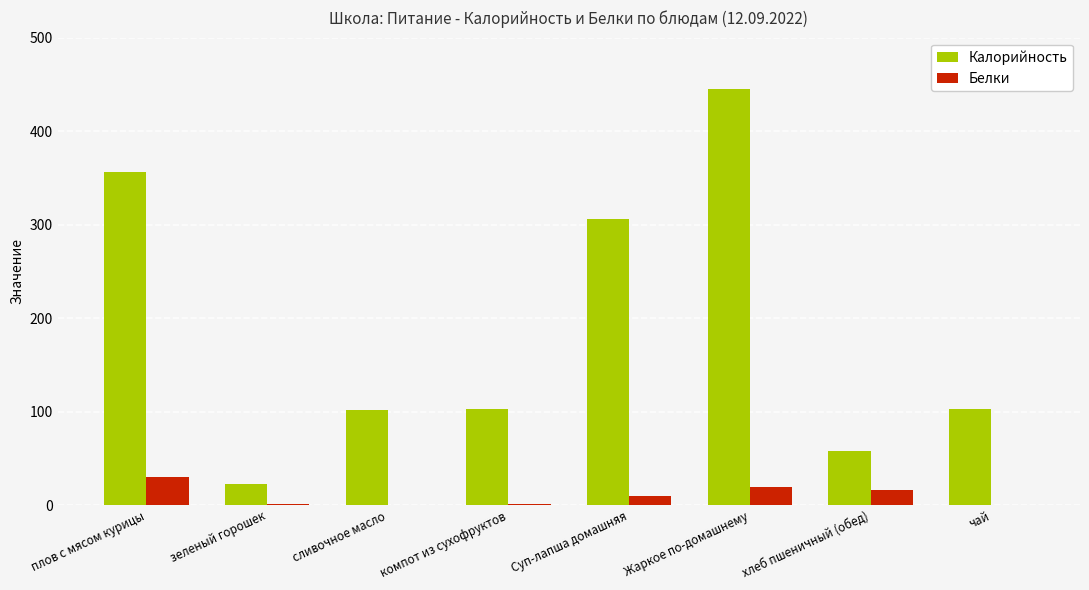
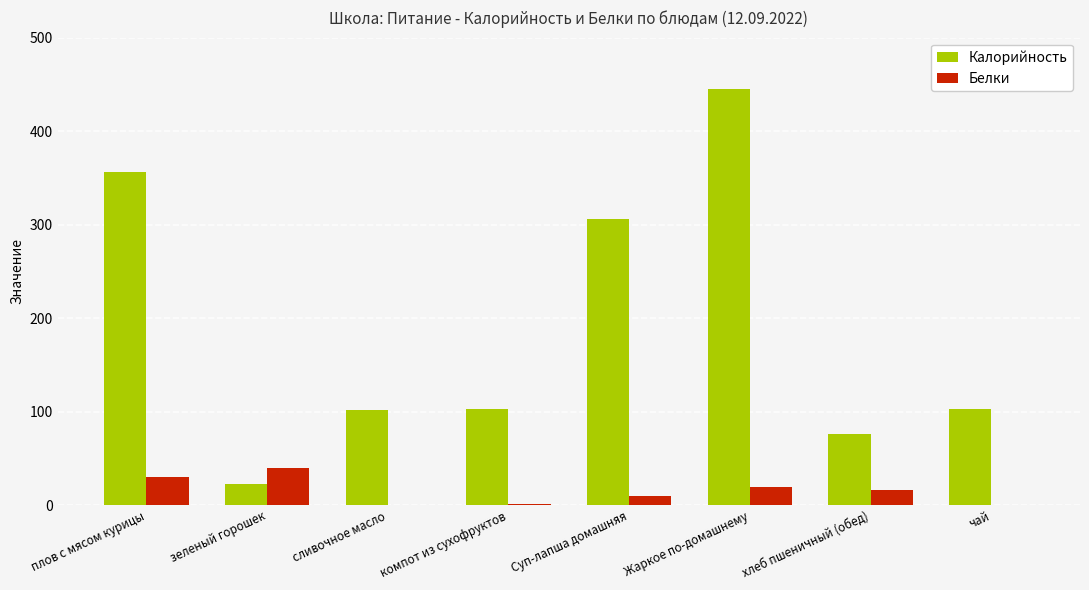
  {
    "Калорийность": {
      "плов с мясом курицы": 360,
      "зеленый горошек": 20,
      "сливочное масло": 100,
      "компот из сухофруктов": 100,
      "Суп-лапша домашняя": 310,
      "Жаркое по-домашнему": 450,
-     "хлеб пшеничный (обед)": 60,
+     "хлеб пшеничный (обед)": 80,
      "чай": 100
    },
    "Белки": {
      "плов с мясом курицы": 30,
-     "зеленый горошек": 0,
+     "зеленый горошек": 40,
      "Суп-лапша домашняя": 10,
      "Жаркое по-домашнему": 20,
      "хлеб пшеничный (обед)": 20
    }
  }
